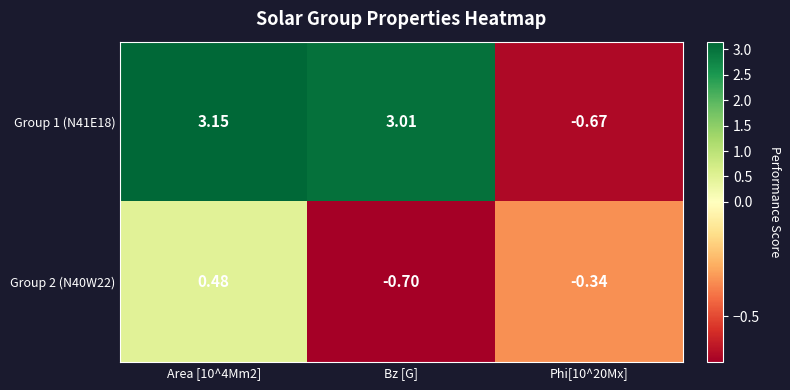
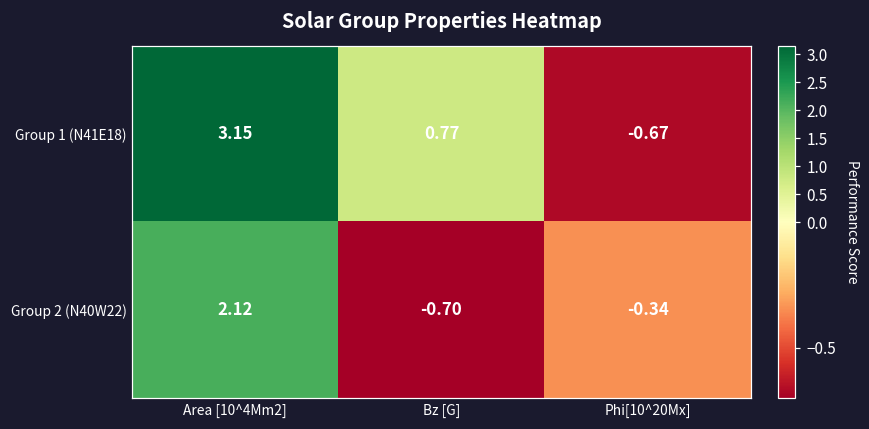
  {
    "Group 1 (N41E18)": {
      "Area [10^4Mm2]": 3.15,
-     "Bz [G]": 3.01,
+     "Bz [G]": 0.77,
      "Phi[10^20Mx]": -0.67
    },
    "Group 2 (N40W22)": {
-     "Area [10^4Mm2]": 0.48,
+     "Area [10^4Mm2]": 2.12,
      "Bz [G]": -0.70,
      "Phi[10^20Mx]": -0.34
    }
  }
